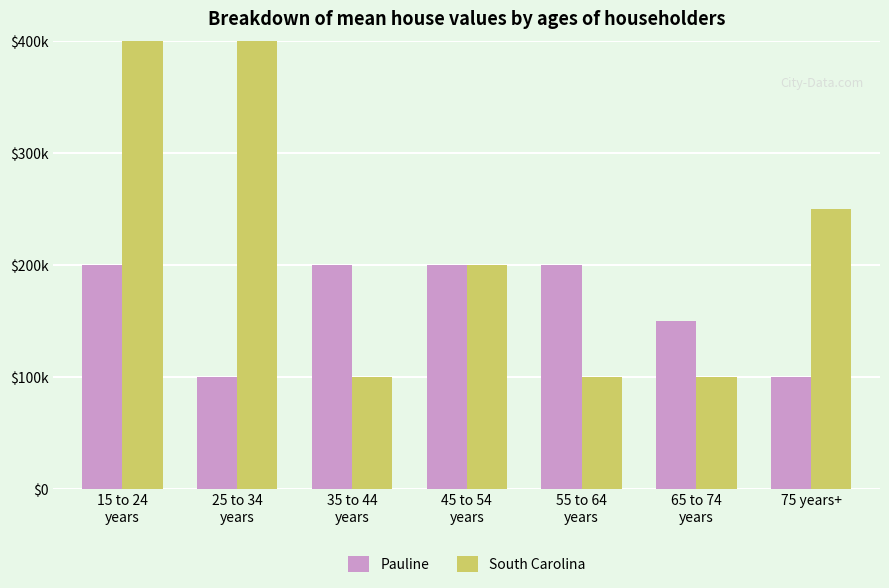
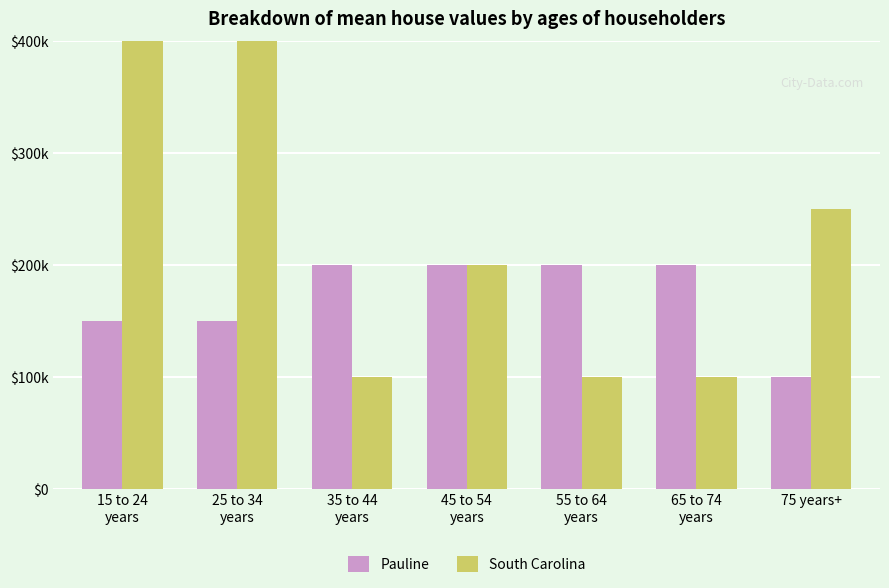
  {
    "Pauline": {
-     "15 to 24 years": "$200000",
-     "25 to 34 years": "$100000",
+     "15 to 24 years": "$150000",
+     "25 to 34 years": "$150000",
      "35 to 44 years": "$200000",
      "45 to 54 years": "$200000",
      "55 to 64 years": "$200000",
-     "65 to 74 years": "$150000",
+     "65 to 74 years": "$200000",
      "75 years+": "$100000"
    },
    "South Carolina": {
      "35 to 44 years": "$100000",
      "45 to 54 years": "$200000",
      "55 to 64 years": "$100000",
      "65 to 74 years": "$100000",
      "75 years+": "$250000"
    }
  }
